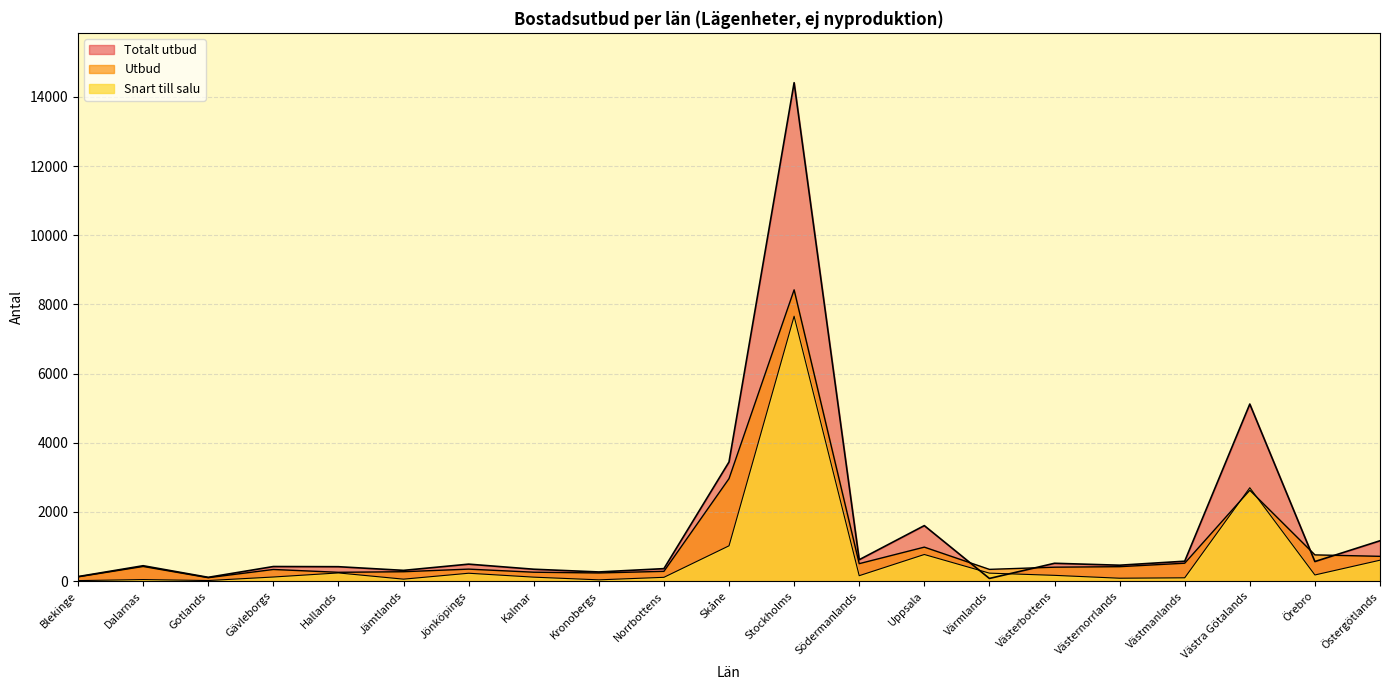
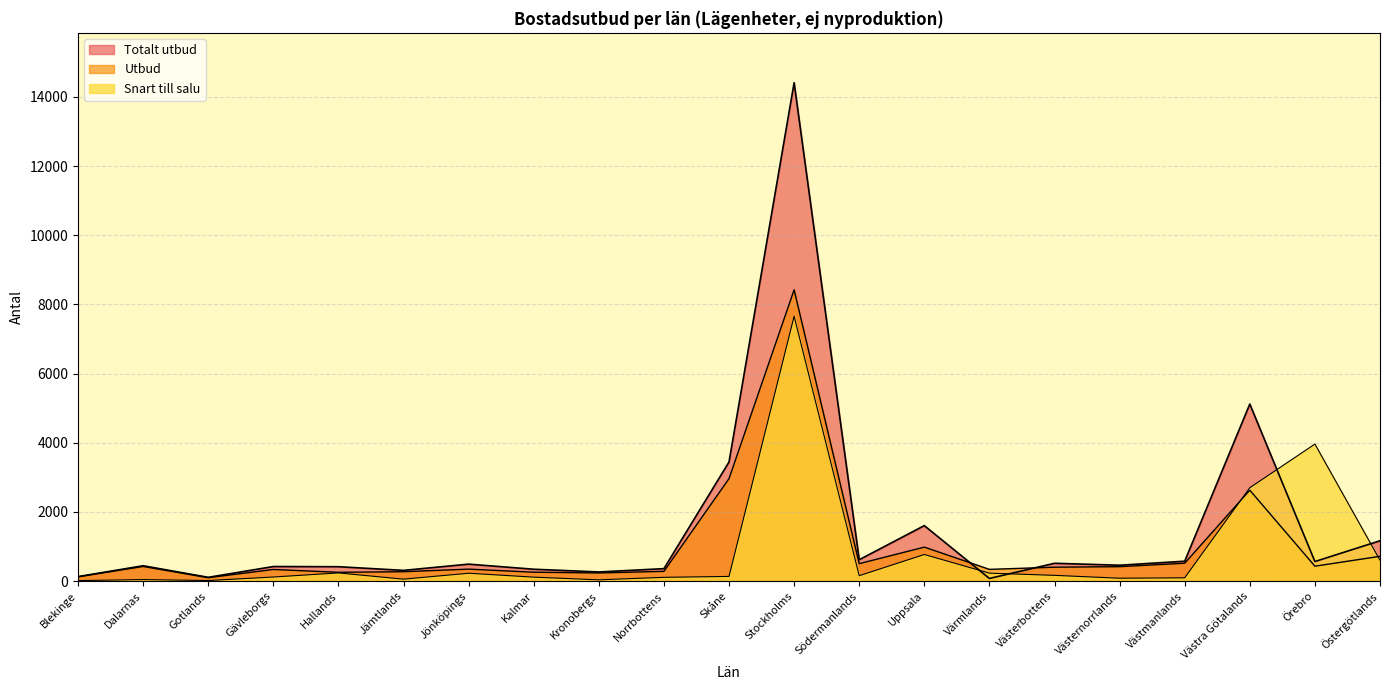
  {
    "Totalt utbud": {
      "Gävleborgs": 400,
      "Hallands": 400,
      "Jönköpings": 500,
      "Kalmar": 300,
      "Norrbottens": 400,
      "Skåne": 3400,
      "Stockholms": 14400,
      "Södermanlands": 600,
      "Uppsala": 1600,
      "Värmlands": 100,
      "Västerbottens": 500,
      "Västra Götalands": 5100,
      "Örebro": 600,
      "Östergötlands": 1200
    },
    "Utbud": {
      "Gävleborgs": 300,
      "Jönköpings": 300,
      "Kalmar": 300,
      "Norrbottens": 300,
      "Skåne": 3000,
      "Stockholms": 8400,
      "Södermanlands": 500,
      "Uppsala": 1000,
      "Värmlands": 300,
      "Västerbottens": 400,
-     "Örebro": 800,
+     "Örebro": 400,
      "Östergötlands": 700
    },
    "Snart till salu": {
      "Blekinge": 0,
      "Dalarnas": 0,
      "Gotlands": 0,
      "Gävleborgs": 100,
      "Jämtlands": 100,
      "Jönköpings": 200,
      "Kalmar": 100,
      "Kronobergs": 0,
      "Norrbottens": 100,
-     "Skåne": 1000,
+     "Skåne": 100,
      "Stockholms": 7700,
      "Södermanlands": 200,
      "Uppsala": 800,
      "Värmlands": 200,
      "Västerbottens": 200,
      "Västernorrlands": 100,
      "Västmanlands": 100,
-     "Örebro": 200,
+     "Örebro": 4000,
      "Östergötlands": 600
    }
  }
